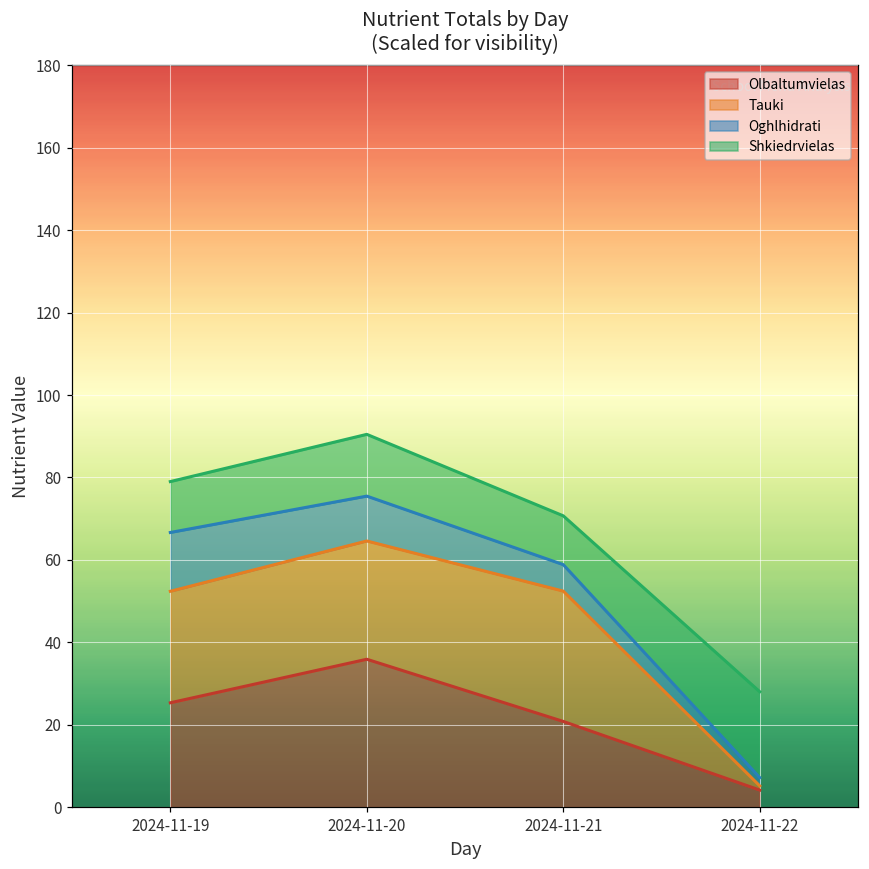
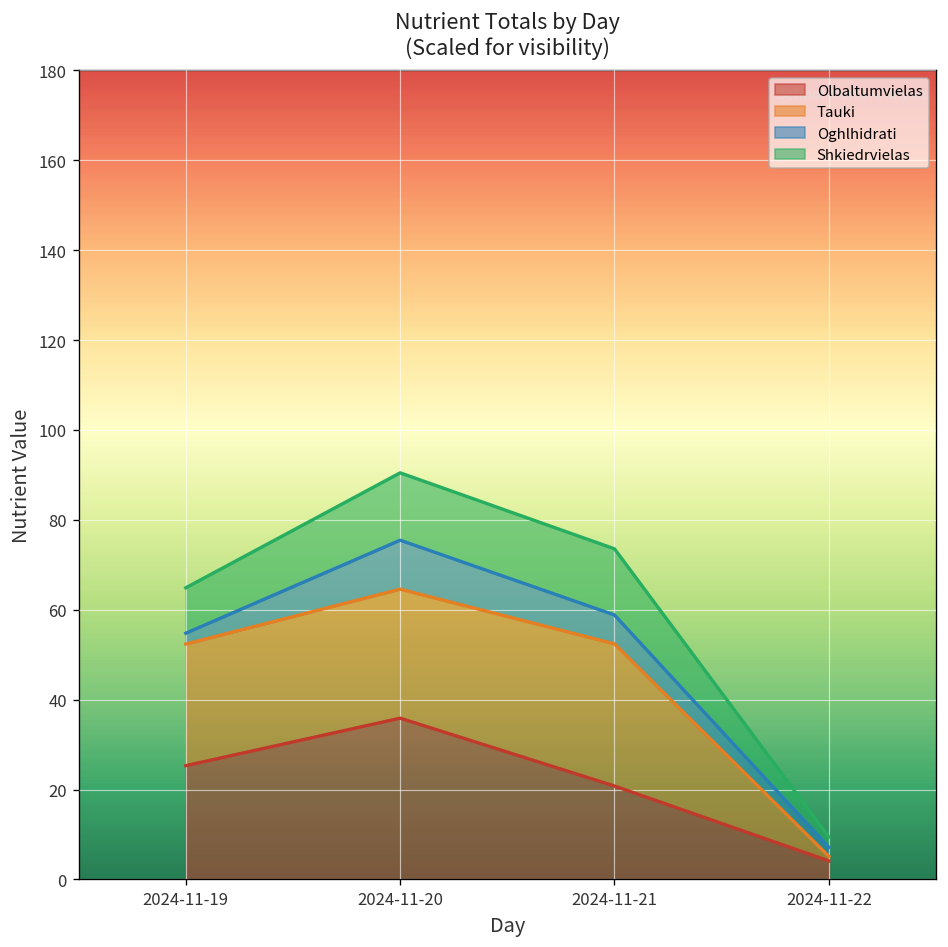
  {
    "Olbaltumvielas": {
      "2024-11-19": 25,
      "2024-11-20": 36,
      "2024-11-21": 21,
      "2024-11-22": 4
    },
    "Tauki": {
      "2024-11-19": 27,
      "2024-11-20": 29,
      "2024-11-21": 32,
      "2024-11-22": 1
    },
    "Oghlhidrati": {
-     "2024-11-19": 14,
+     "2024-11-19": 2,
      "2024-11-20": 11,
      "2024-11-21": 6,
      "2024-11-22": 2
    },
    "Shkiedrvielas": {
-     "2024-11-19": 12,
+     "2024-11-19": 10,
      "2024-11-20": 15,
-     "2024-11-21": 12,
-     "2024-11-22": 21
+     "2024-11-21": 15,
+     "2024-11-22": 2
    }
  }
